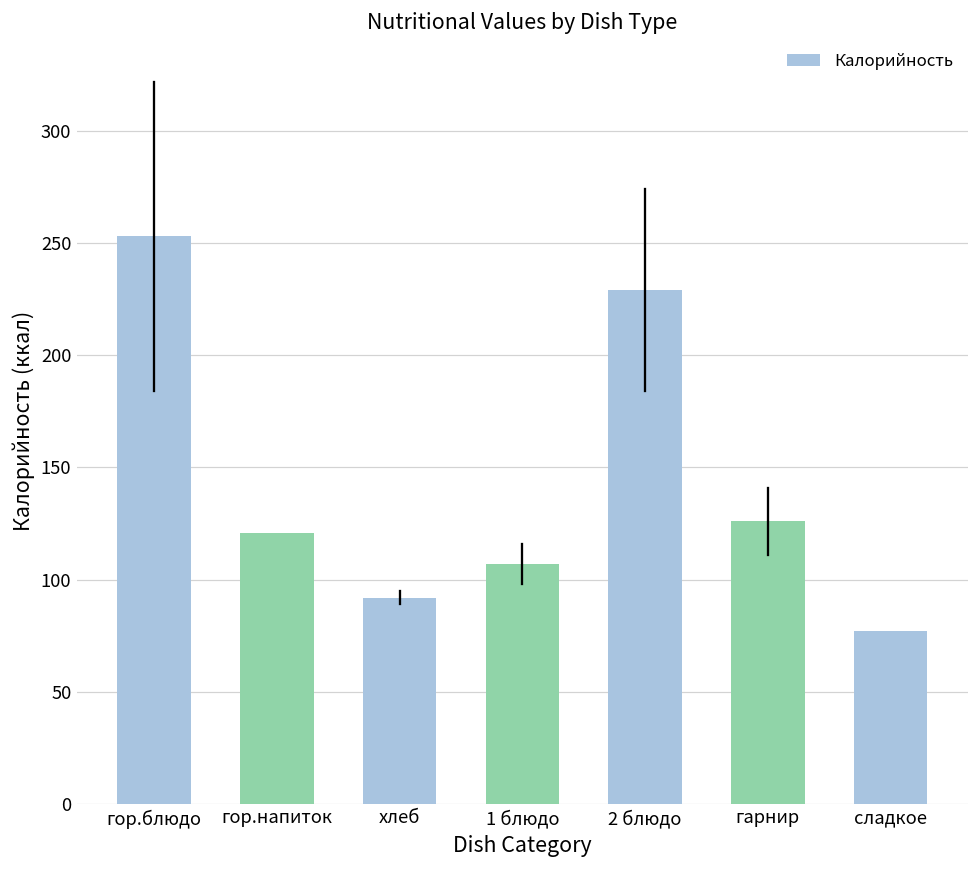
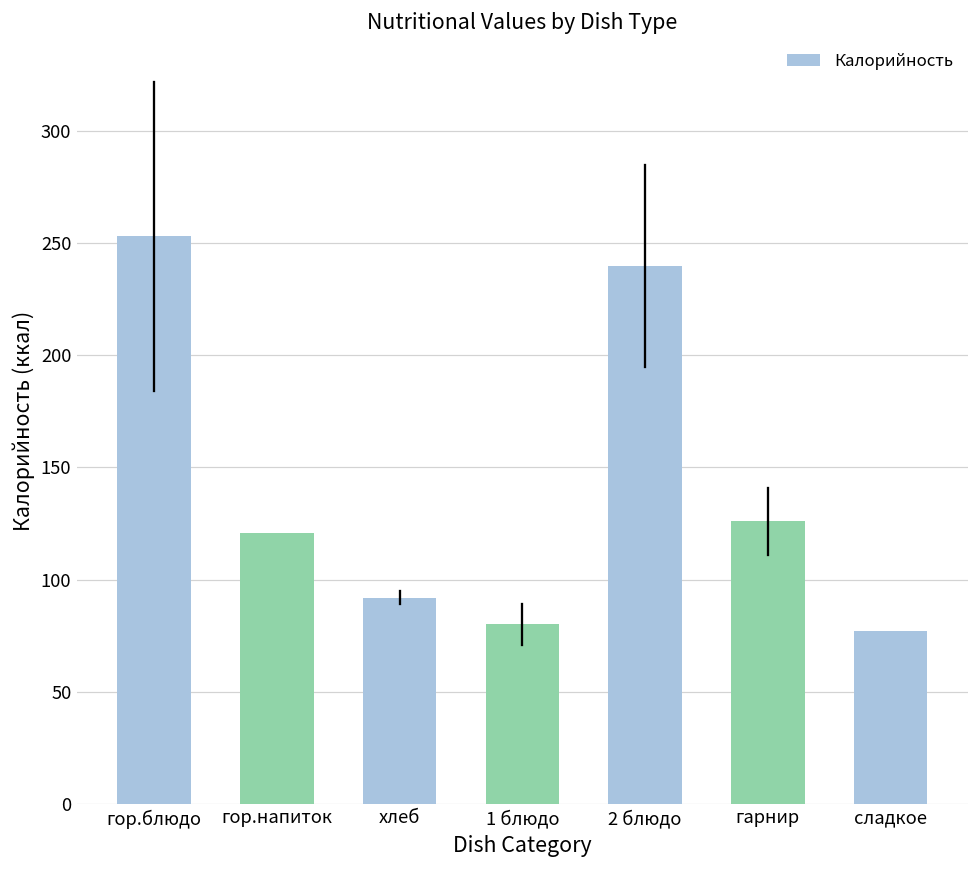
  {
    "Калорийность": {
      "гор.блюдо": 253,
      "гор.напиток": 121,
      "хлеб": 92,
-     "1 блюдо": 107,
-     "2 блюдо": 229,
+     "1 блюдо": 80,
+     "2 блюдо": 240,
      "гарнир": 126,
      "сладкое": 77
    }
  }
